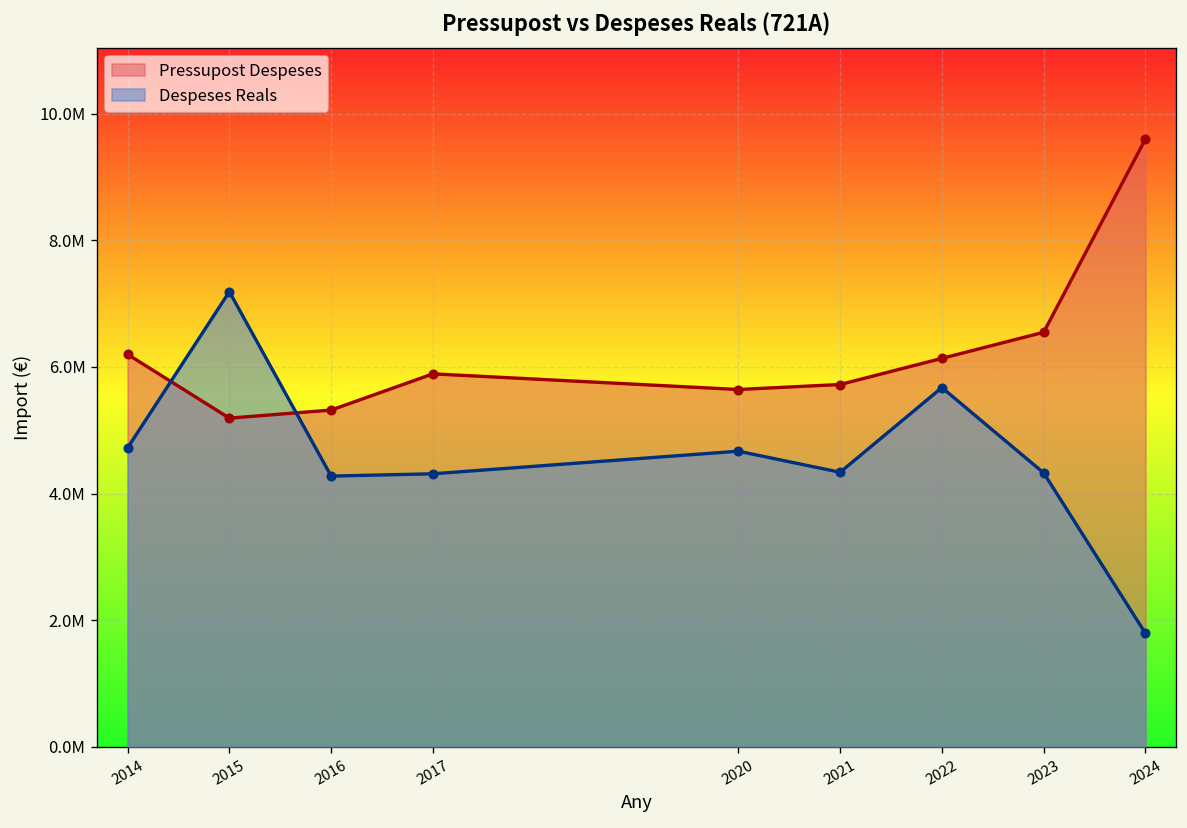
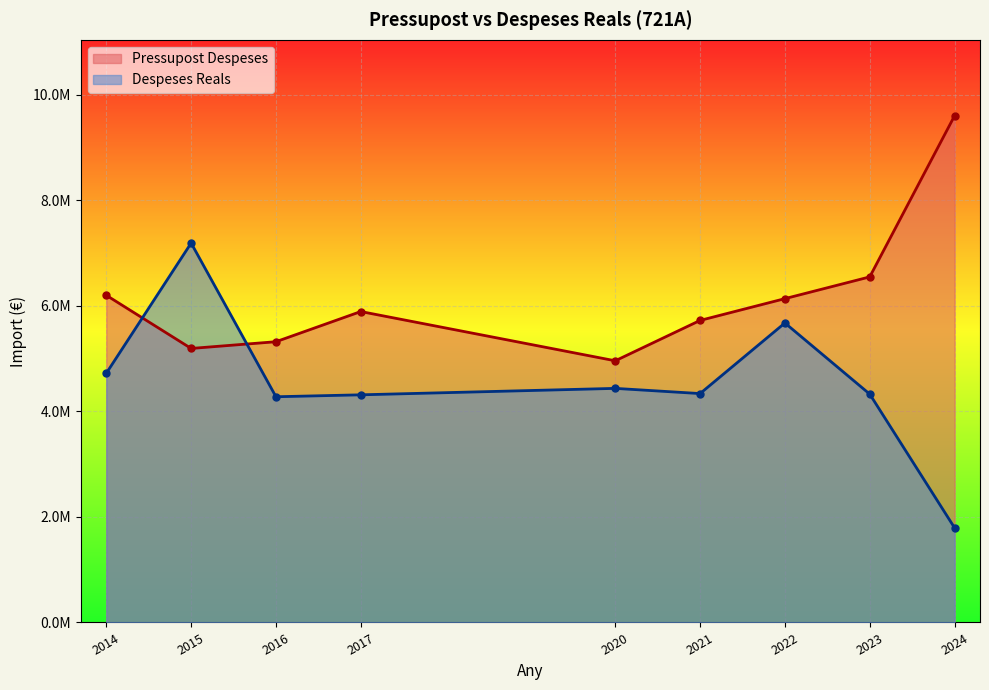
  {
    "Pressupost Despeses": {
      "2014": 6200000,
      "2015": 5200000,
      "2016": 5300000,
      "2017": 5900000,
-     "2020": 5600000,
+     "2020": 5000000,
      "2021": 5700000,
      "2022": 6100000,
      "2023": 6500000,
      "2024": 9600000
    },
    "Despeses Reals": {
      "2014": 4700000,
      "2015": 7200000,
      "2016": 4300000,
      "2017": 4300000,
-     "2020": 4700000,
+     "2020": 4400000,
      "2021": 4300000,
      "2022": 5700000,
      "2023": 4300000,
      "2024": 1800000
    }
  }
